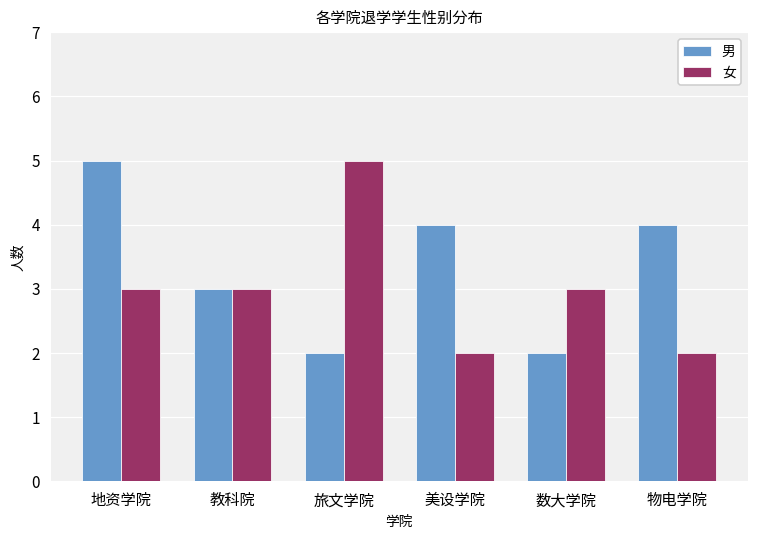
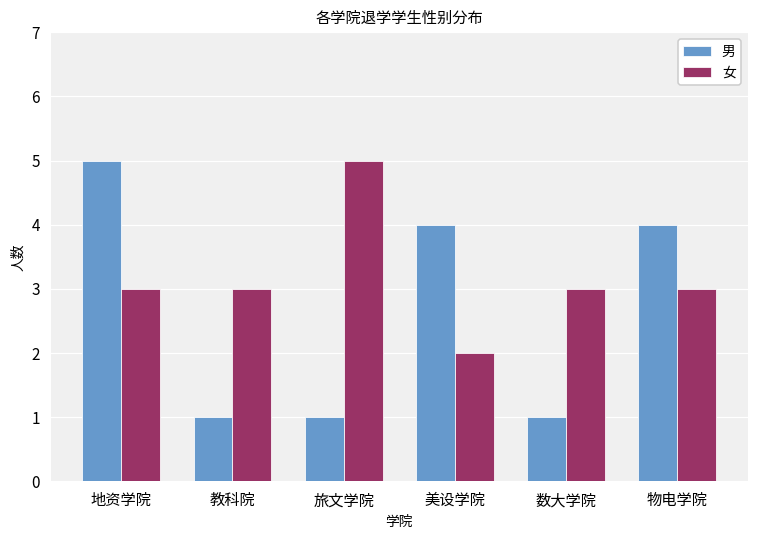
  {
    "男": {
      "地资学院": 5,
-     "教科院": 3,
-     "旅文学院": 2,
+     "教科院": 1,
+     "旅文学院": 1,
      "美设学院": 4,
-     "数大学院": 2,
+     "数大学院": 1,
      "物电学院": 4
    },
    "女": {
      "地资学院": 3,
      "教科院": 3,
      "旅文学院": 5,
      "美设学院": 2,
      "数大学院": 3,
-     "物电学院": 2
+     "物电学院": 3
    }
  }
